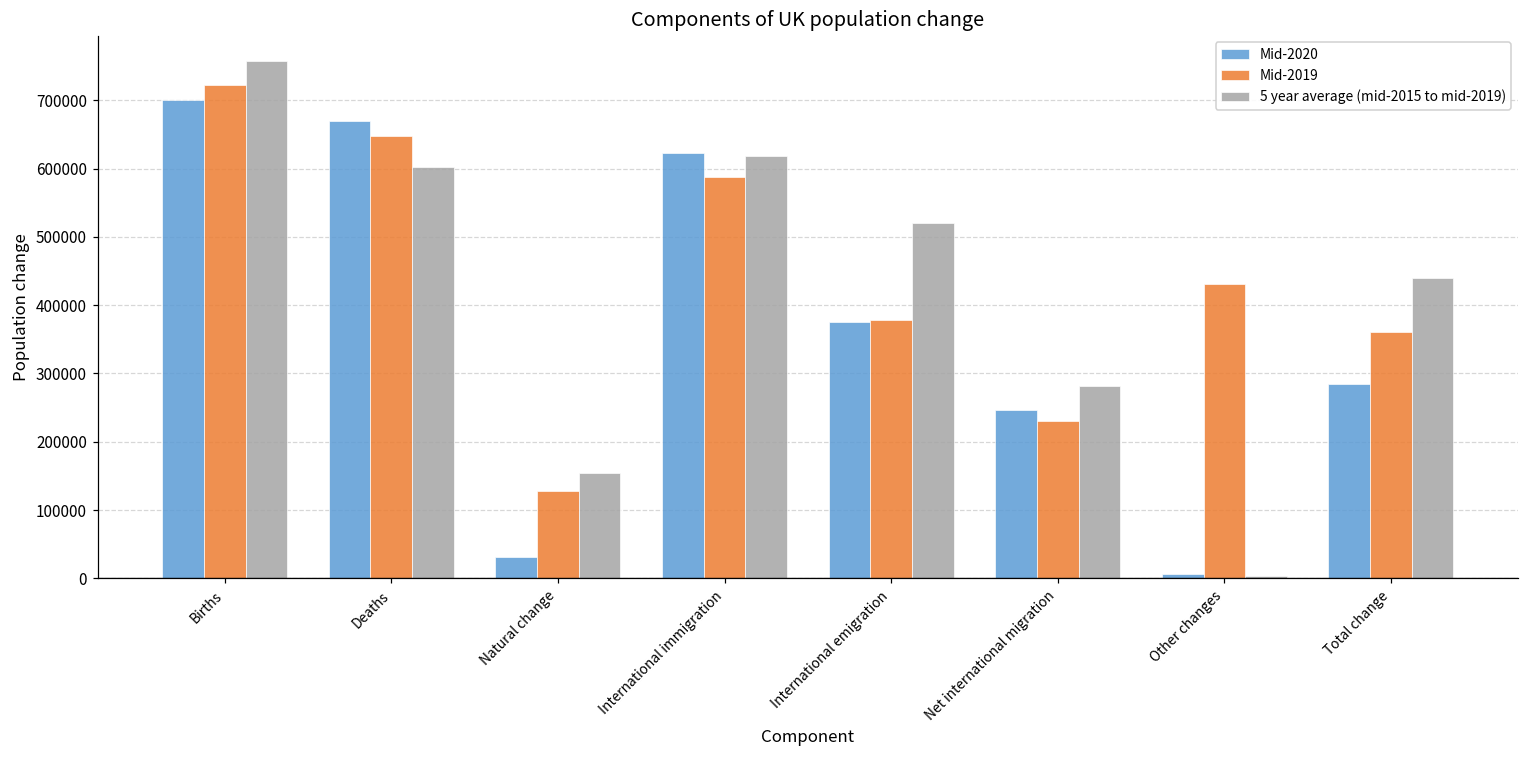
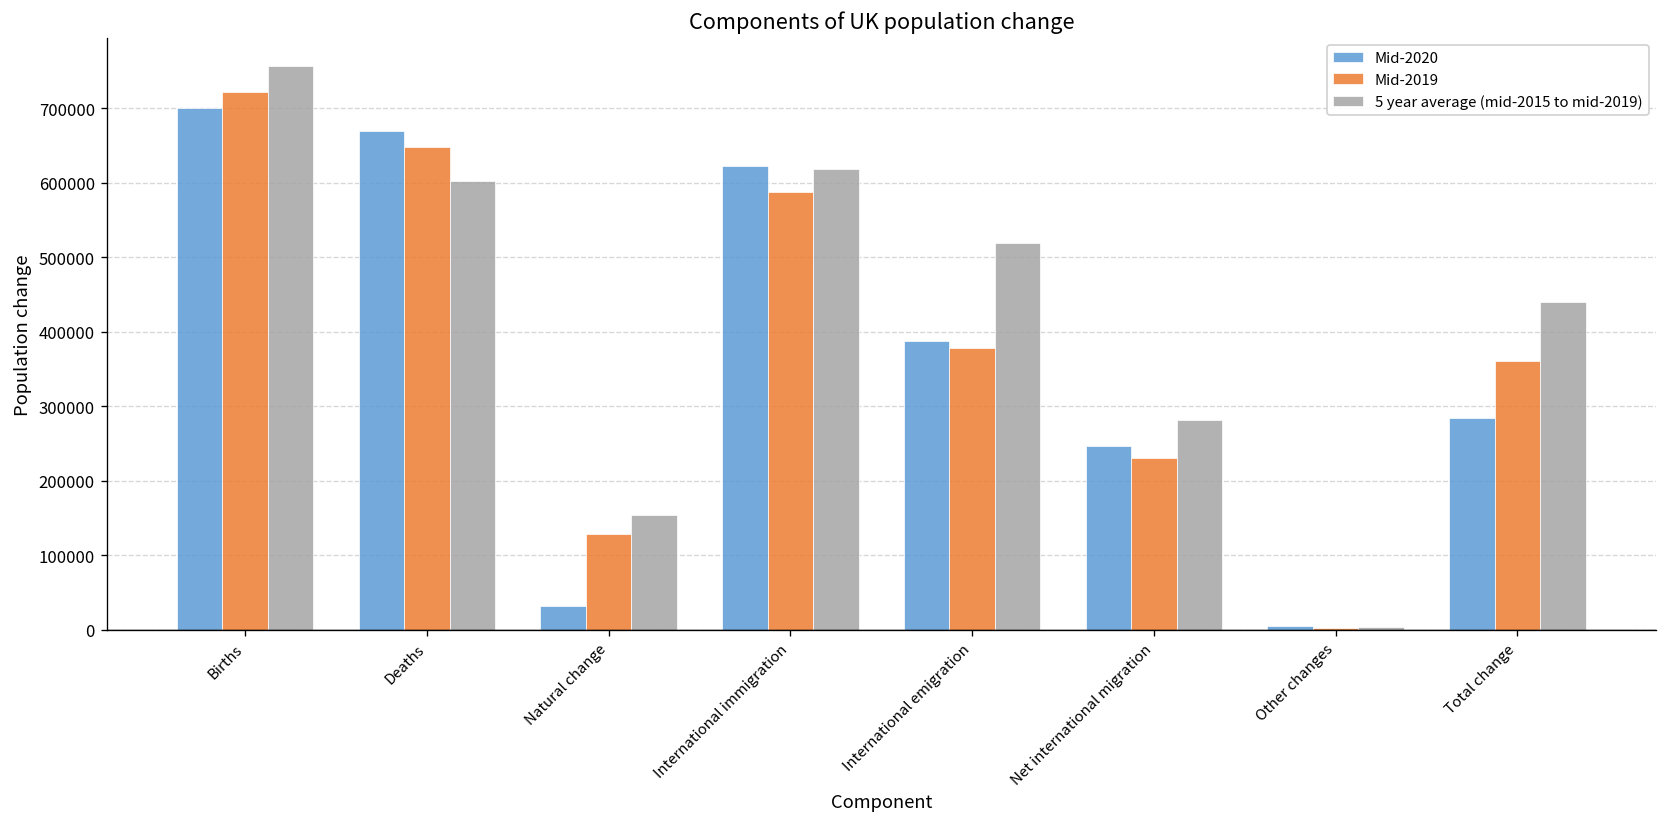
  {
    "Mid-2020": {
      "Births": 700000,
      "Deaths": 670000,
      "Natural change": 30000,
      "International immigration": 620000,
-     "International emigration": 370000,
+     "International emigration": 390000,
      "Net international migration": 250000,
      "Other changes": 10000,
      "Total change": 280000
    },
    "Mid-2019": {
      "Births": 720000,
      "Deaths": 650000,
      "Natural change": 130000,
      "International immigration": 590000,
      "International emigration": 380000,
      "Net international migration": 230000,
-     "Other changes": 430000,
+     "Other changes": 0,
      "Total change": 360000
    },
    "5 year average (mid-2015 to mid-2019)": {
      "Births": 760000,
      "Deaths": 600000,
      "Natural change": 150000,
      "International immigration": 620000,
      "International emigration": 520000,
      "Net international migration": 280000,
      "Total change": 440000
    }
  }
